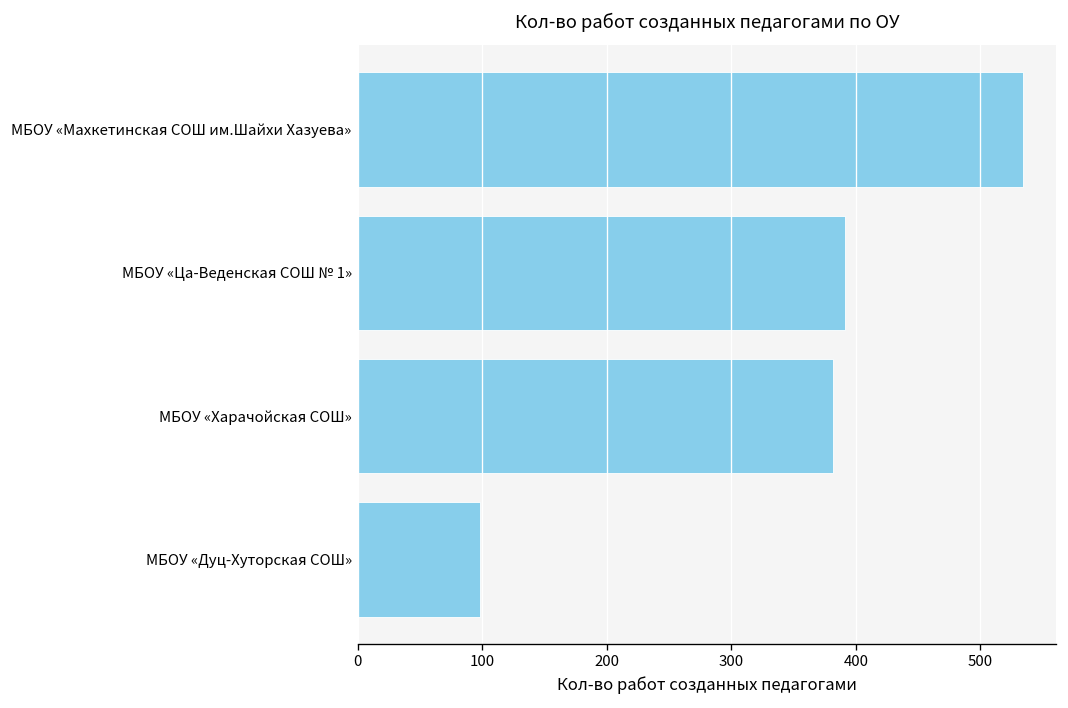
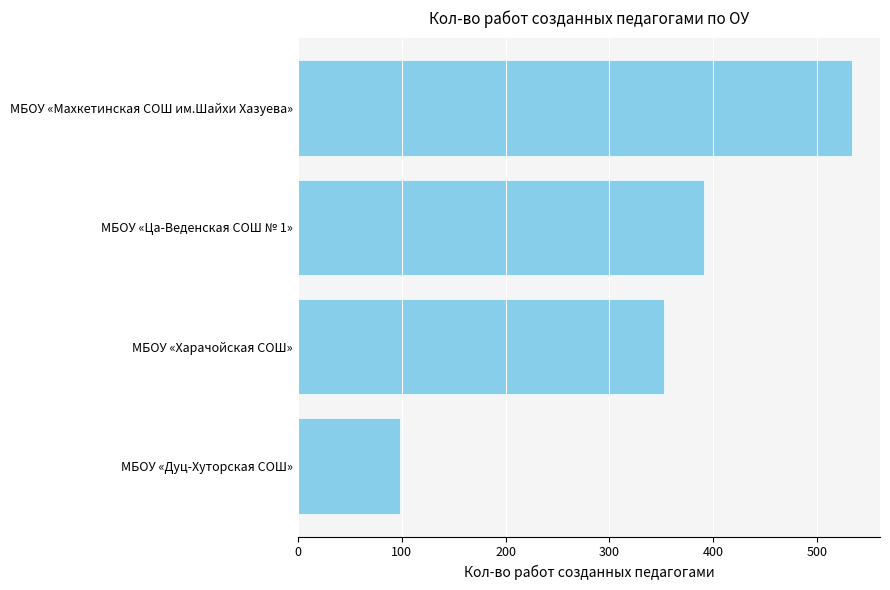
  {
    "МБОУ «Махкетинская СОШ им.Шайхи Хазуева»": 534,
    "МБОУ «Ца-Веденская СОШ № 1»": 391,
-   "МБОУ «Харачойская СОШ»": 382,
+   "МБОУ «Харачойская СОШ»": 353,
    "МБОУ «Дуц-Хуторская СОШ»": 98
  }
